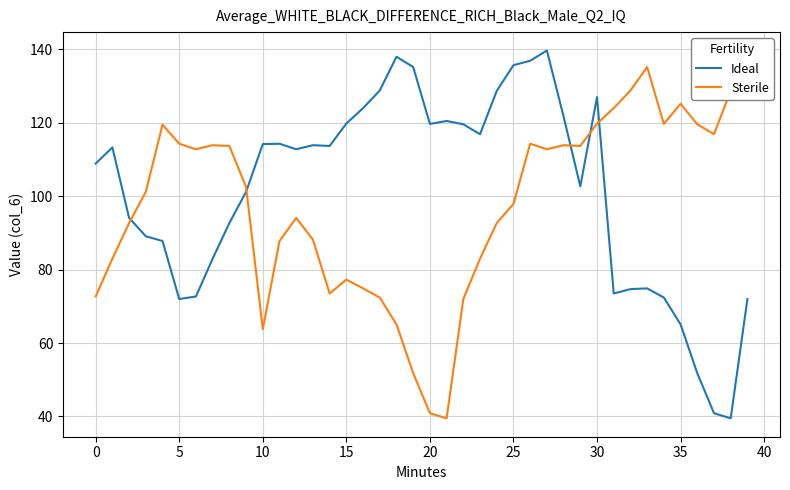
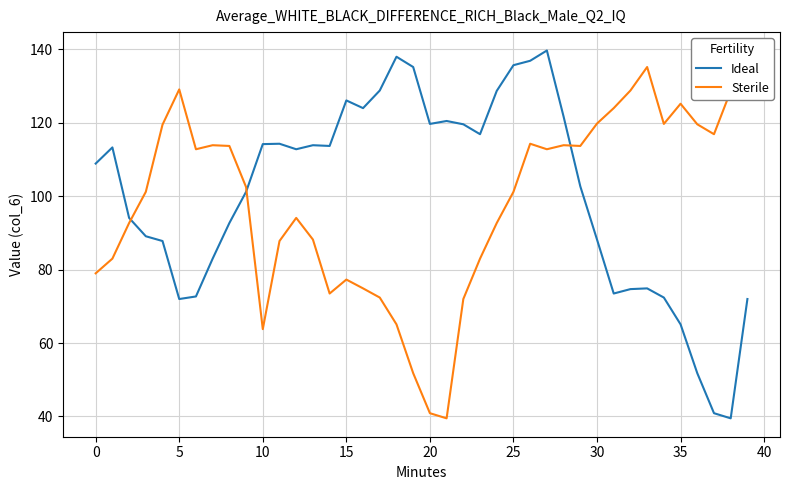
  {
    "Ideal": {
      "0": 109,
      "5": 72,
      "10": 114,
-     "15": 120,
+     "15": 126,
      "20": 120,
      "25": 136,
-     "30": 127,
+     "30": 88,
      "35": 65
    },
    "Sterile": {
-     "0": 73,
-     "5": 114,
+     "0": 79,
+     "5": 129,
      "10": 64,
      "15": 77,
      "20": 41,
-     "25": 98,
+     "25": 101,
      "30": 120,
      "35": 125
    }
  }
